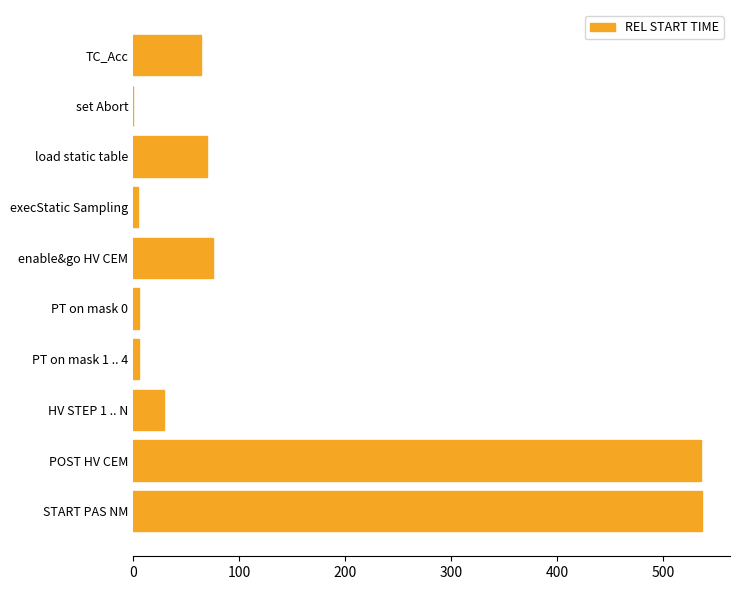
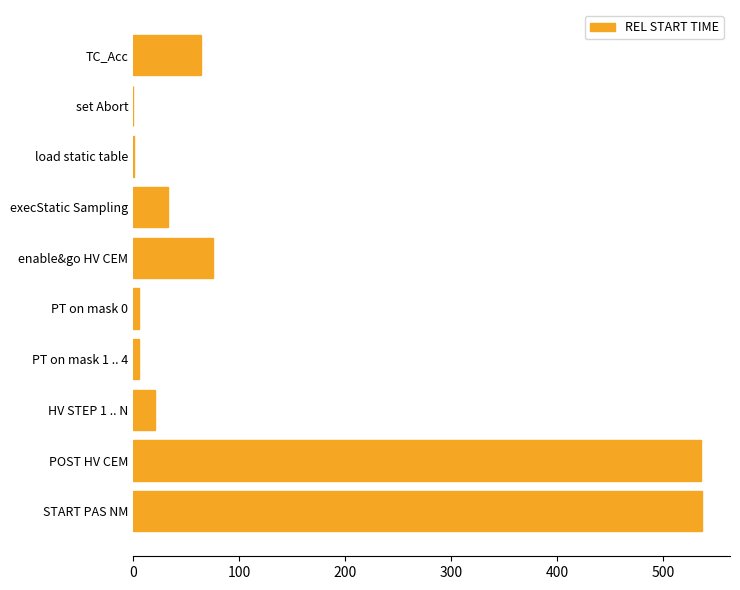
  {
    "TC_Acc": 64,
-   "load static table": 70,
-   "execStatic Sampling": 5,
+   "load static table": 1,
+   "execStatic Sampling": 33,
    "enable&go HV CEM": 75,
    "PT on mask 0": 5,
    "PT on mask 1 .. 4": 6,
-   "HV STEP 1 .. N": 29,
+   "HV STEP 1 .. N": 21,
    "POST HV CEM": 536,
    "START PAS NM": 536
  }
